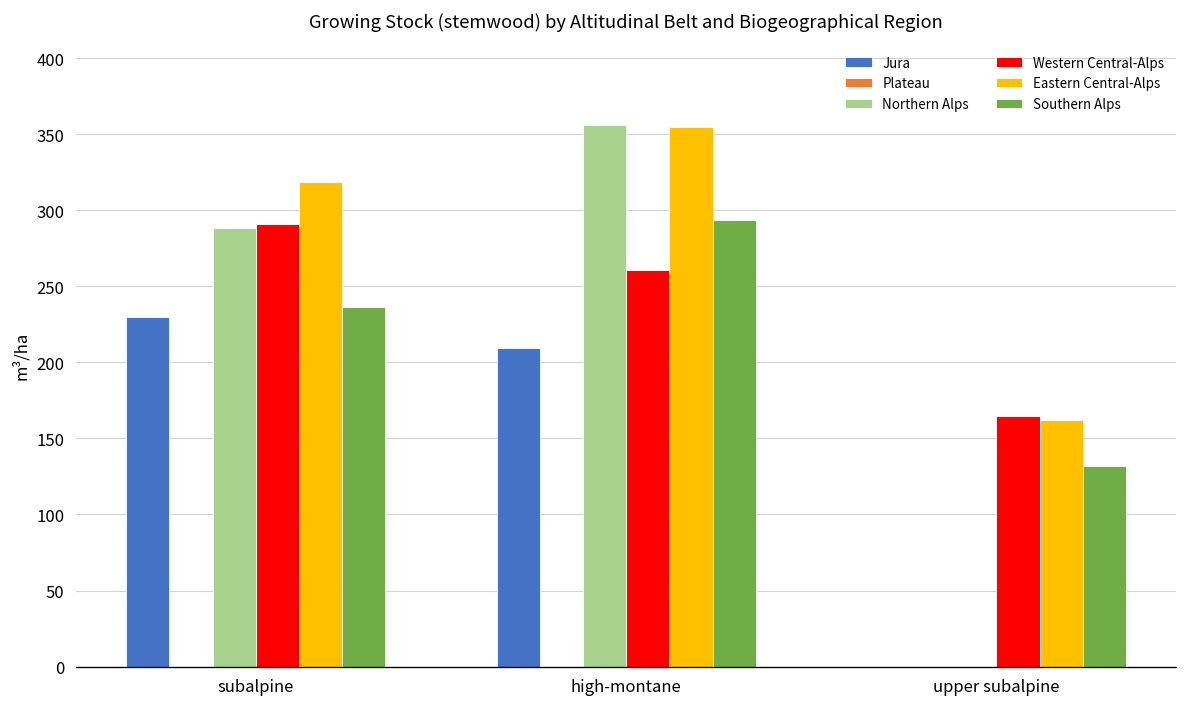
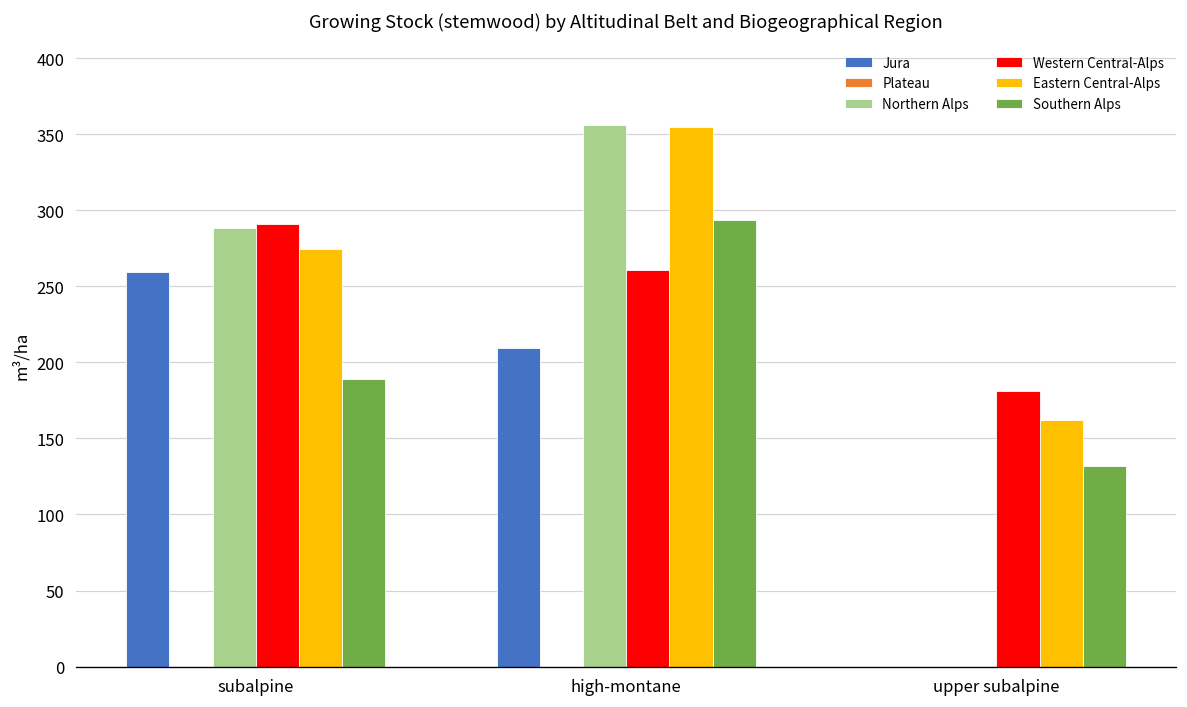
  {
    "Jura": {
-     "subalpine": 230,
+     "subalpine": 260,
      "high-montane": 210,
      "upper subalpine": 0
    },
    "Plateau": {
      "subalpine": 0,
      "high-montane": 0,
      "upper subalpine": 0
    },
    "Northern Alps": {
      "subalpine": 288,
      "high-montane": 356,
      "upper subalpine": 0
    },
    "Western Central-Alps": {
      "subalpine": 291,
      "high-montane": 261,
-     "upper subalpine": 165
+     "upper subalpine": 181
    },
    "Eastern Central-Alps": {
-     "subalpine": 319,
+     "subalpine": 275,
      "high-montane": 355,
      "upper subalpine": 162
    },
    "Southern Alps": {
-     "subalpine": 237,
+     "subalpine": 189,
      "high-montane": 294,
      "upper subalpine": 132
    }
  }
